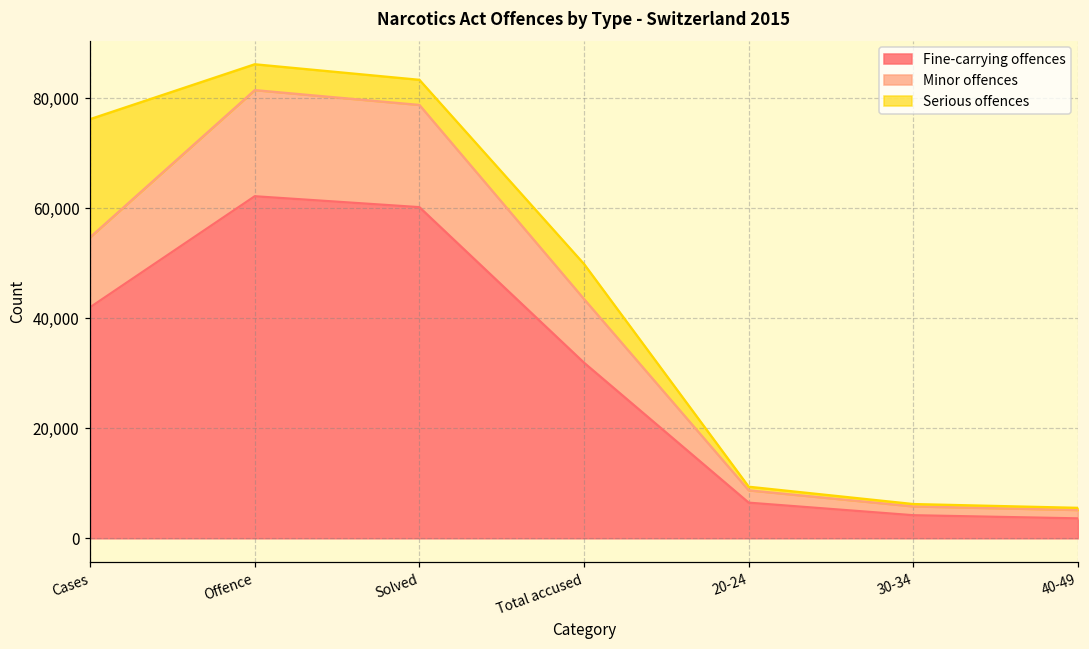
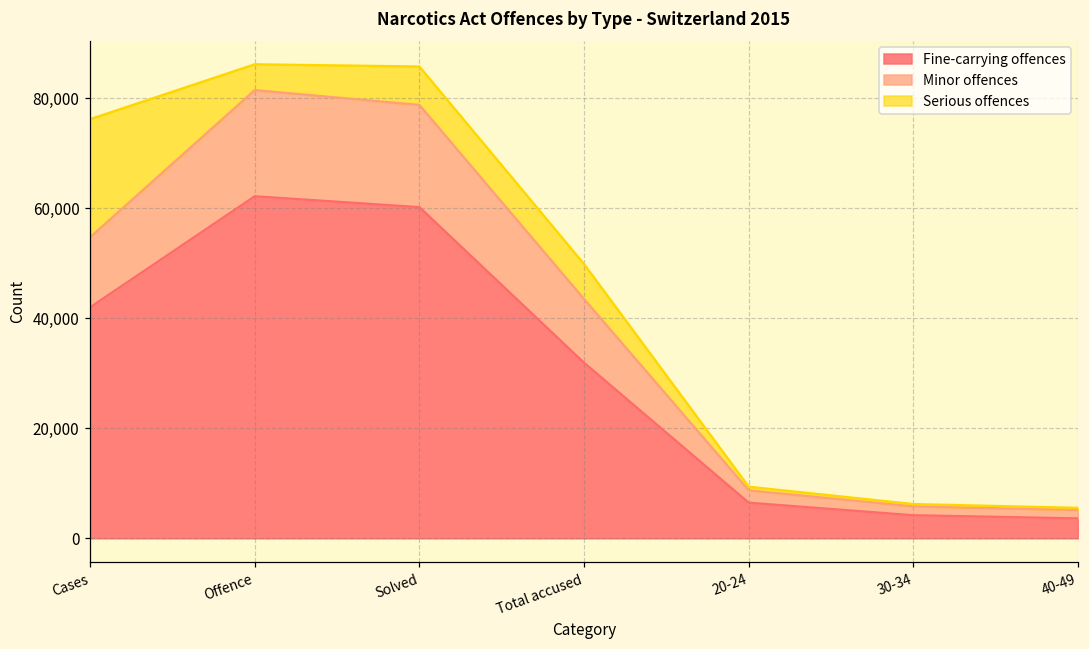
  {
    "Serious offences": {
      "Cases": "21,000",
      "Offence": "5,000",
-     "Solved": "5,000",
+     "Solved": "7,000",
      "Total accused": "6,000",
      "20-24": "1,000"
    }
  }
